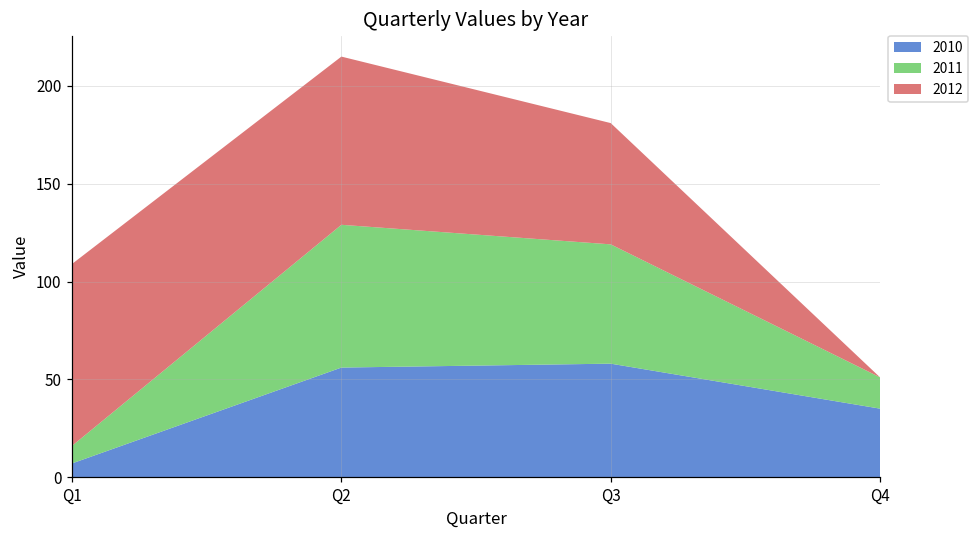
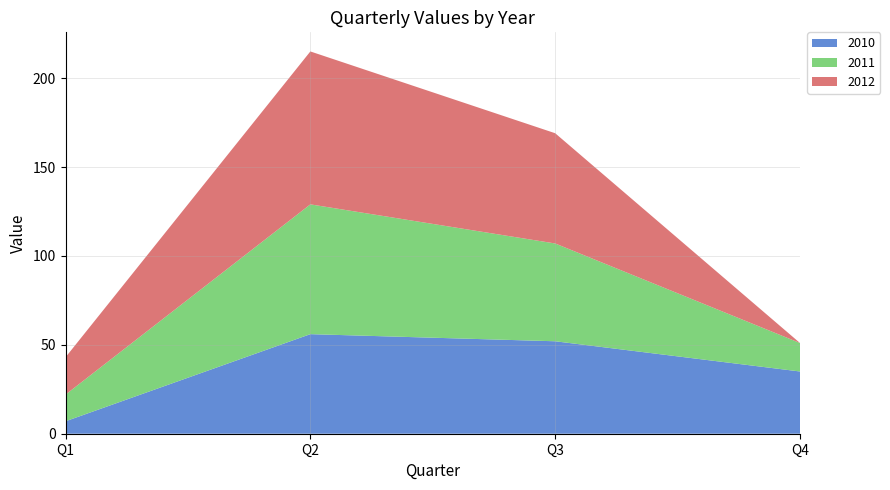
  {
    "2010": {
      "Q1": 7,
      "Q2": 56,
-     "Q3": 58,
+     "Q3": 52,
      "Q4": 35
    },
    "2011": {
-     "Q1": 9,
+     "Q1": 15,
      "Q2": 73,
-     "Q3": 61
+     "Q3": 55
    },
    "2012": {
-     "Q1": 93,
+     "Q1": 21,
      "Q2": 86,
      "Q3": 62
    }
  }
